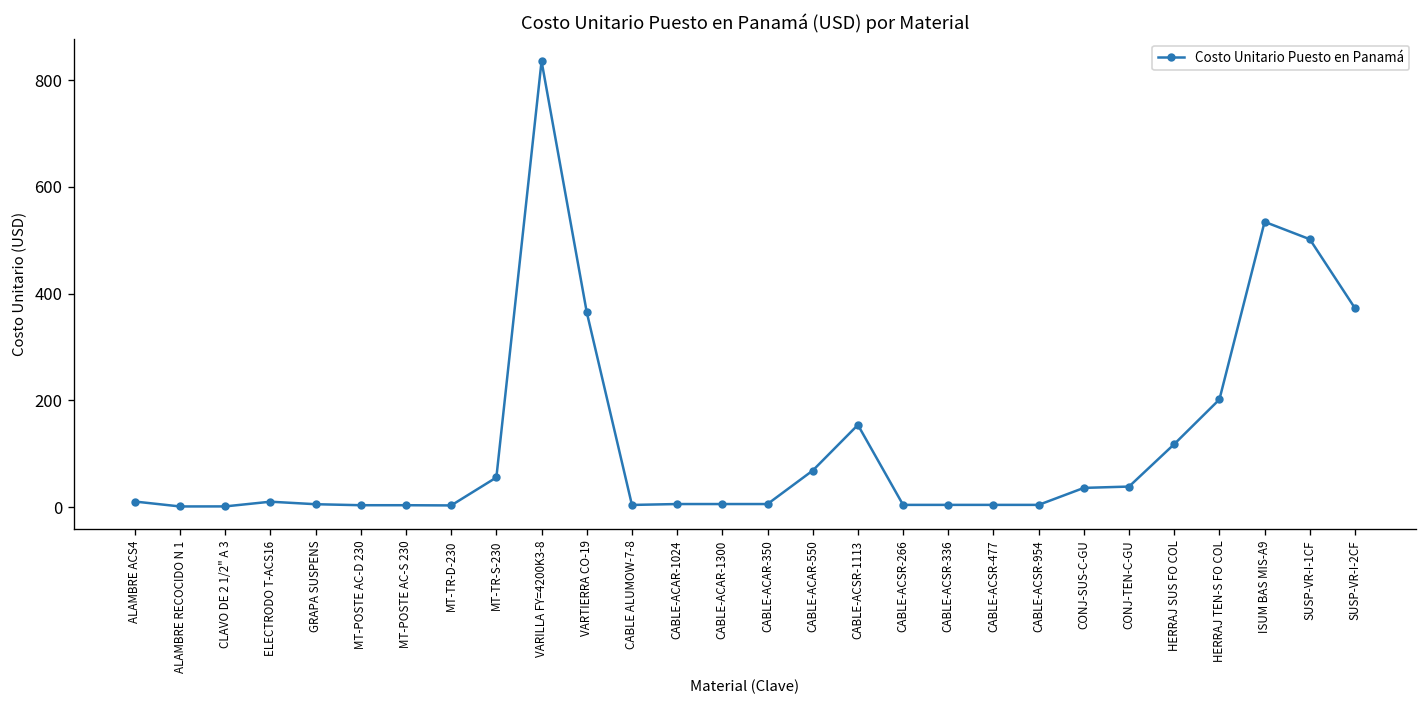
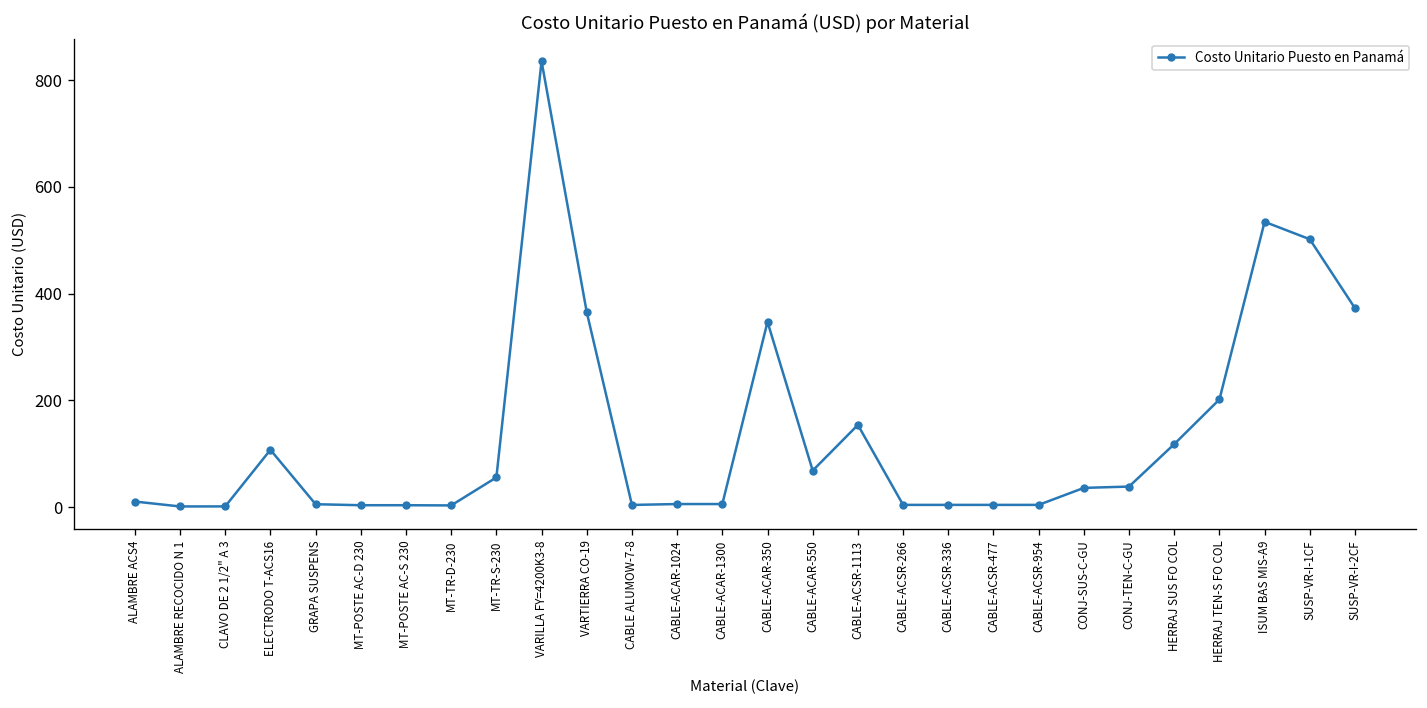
  {
    "ALAMBRE ACS4": 10,
    "ALAMBRE RECOCIDO N 1": 0,
    "CLAVO DE 2 1/2\" A 3": 0,
-   "ELECTRODO T-ACS16": 10,
+   "ELECTRODO T-ACS16": 110,
    "GRAPA SUSPENS": 10,
    "MT-POSTE AC-D 230": 0,
    "MT-POSTE AC-S 230": 0,
    "MT-TR-D-230": 0,
    "MT-TR-S-230": 60,
    "VARILLA FY=4200K3-8": 840,
    "VARTIERRA CO-19": 370,
    "CABLE ALUMOW-7-8": 0,
    "CABLE-ACAR-1024": 10,
    "CABLE-ACAR-1300": 10,
-   "CABLE-ACAR-350": 10,
+   "CABLE-ACAR-350": 350,
    "CABLE-ACAR-550": 70,
    "CABLE-ACSR-1113": 150,
    "CABLE-ACSR-266": 0,
    "CABLE-ACSR-336": 0,
    "CABLE-ACSR-477": 0,
    "CABLE-ACSR-954": 0,
    "CONJ-SUS-C-GU": 40,
    "CONJ-TEN-C-GU": 40,
    "HERRAJ SUS FO COL": 120,
    "HERRAJ TEN-S FO COL": 200,
    "ISUM BAS MIS-A9": 530,
    "SUSP-VR-I-1CF": 500,
    "SUSP-VR-I-2CF": 370
  }
